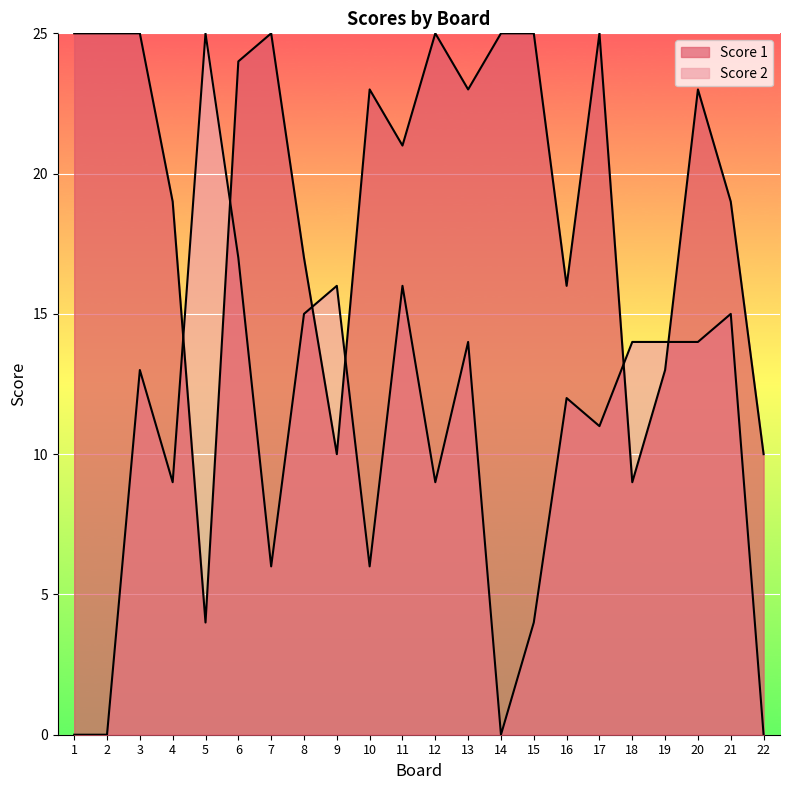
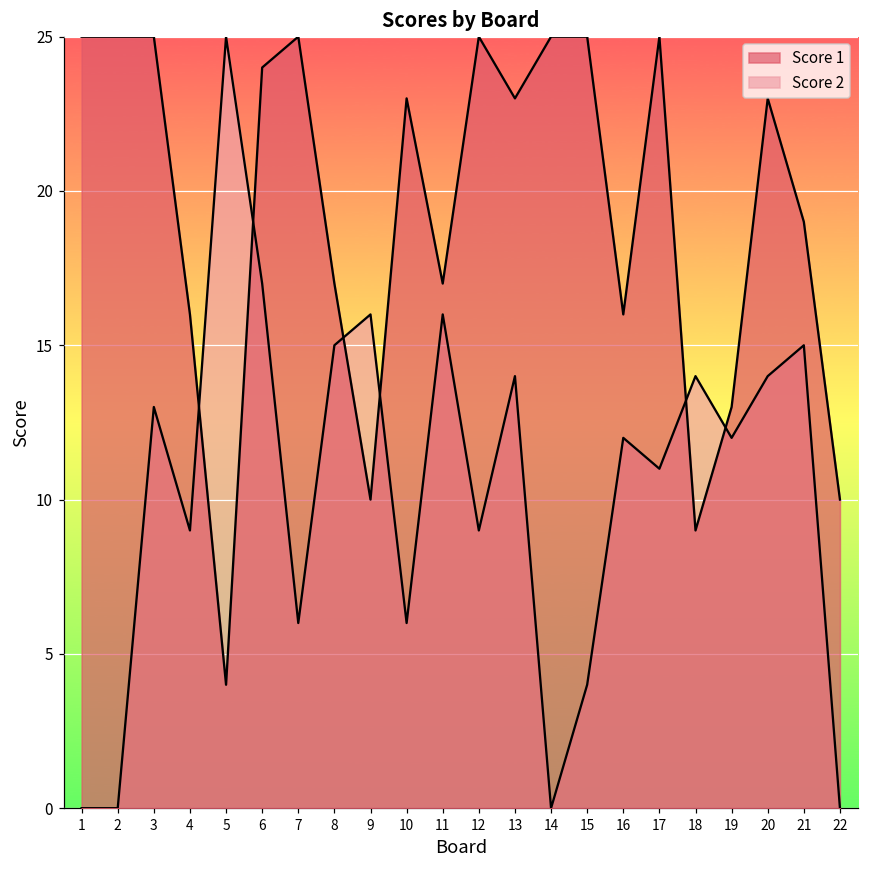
  {
    "Score 2": {
      "1": 0,
      "2": 0,
      "3": 13,
      "4": 9,
      "5": 25,
      "6": 17,
      "7": 6,
      "8": 15,
      "9": 16,
      "10": 6,
      "11": 16,
      "12": 9,
      "13": 14,
      "14": 0,
      "15": 4,
      "16": 12,
      "17": 11,
      "18": 14,
-     "19": 14,
+     "19": 12,
      "20": 14,
      "21": 15,
      "22": 0
    },
    "Score 1": {
      "1": 25,
      "2": 25,
      "3": 25,
-     "4": 19,
+     "4": 16,
      "5": 4,
      "6": 24,
      "7": 25,
      "8": 17,
      "9": 10,
      "10": 23,
-     "11": 21,
+     "11": 17,
      "12": 25,
      "13": 23,
      "14": 25,
      "15": 25,
      "16": 16,
      "17": 25,
      "18": 9,
      "19": 13,
      "20": 23,
      "21": 19,
      "22": 10
    }
  }
